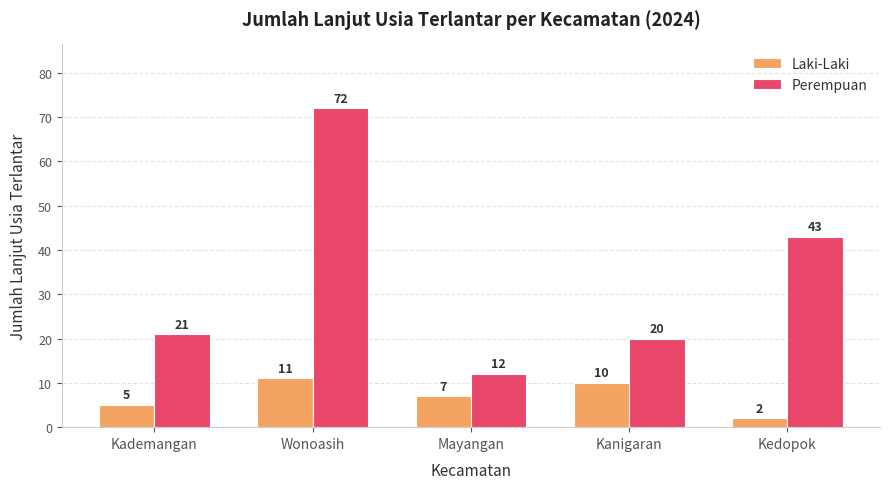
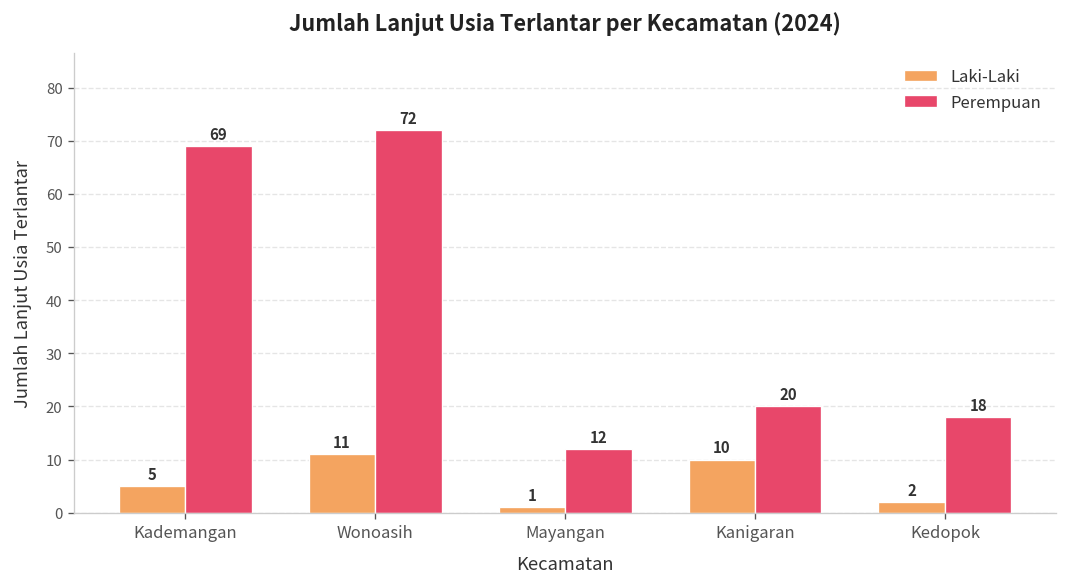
  {
    "Laki-Laki": {
      "Kademangan": 5,
      "Wonoasih": 11,
-     "Mayangan": 7,
+     "Mayangan": 1,
      "Kanigaran": 10,
      "Kedopok": 2
    },
    "Perempuan": {
-     "Kademangan": 21,
+     "Kademangan": 69,
      "Wonoasih": 72,
      "Mayangan": 12,
      "Kanigaran": 20,
-     "Kedopok": 43
+     "Kedopok": 18
    }
  }
